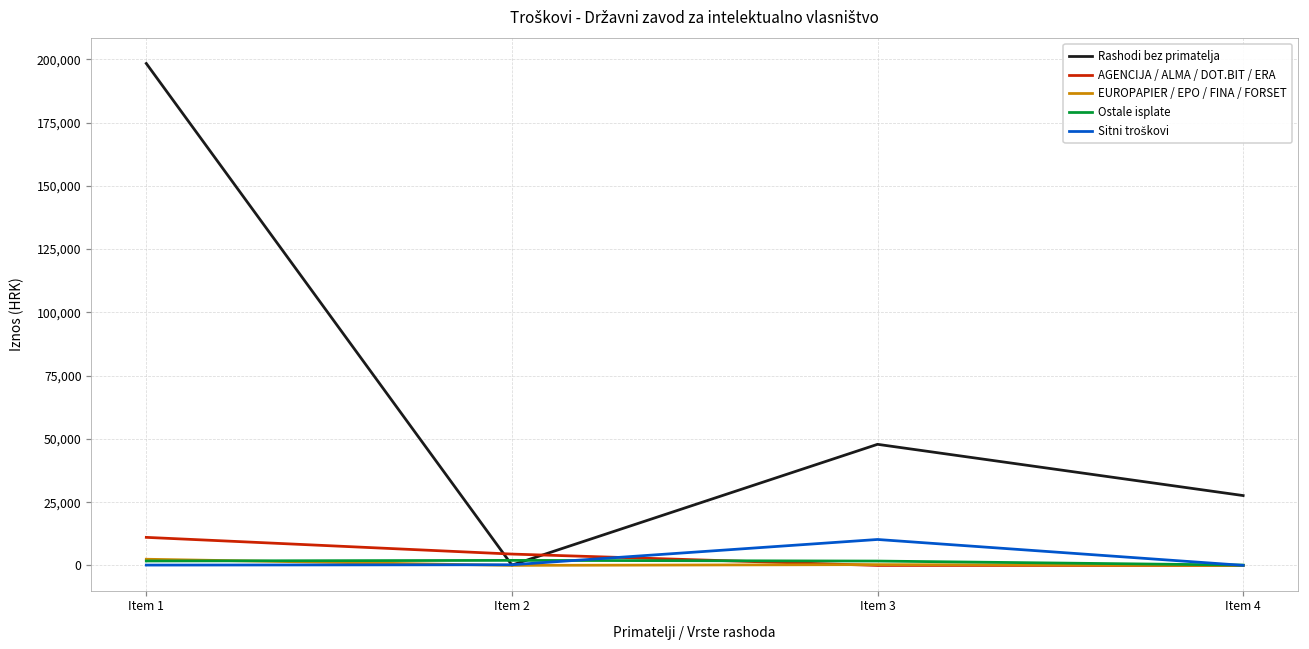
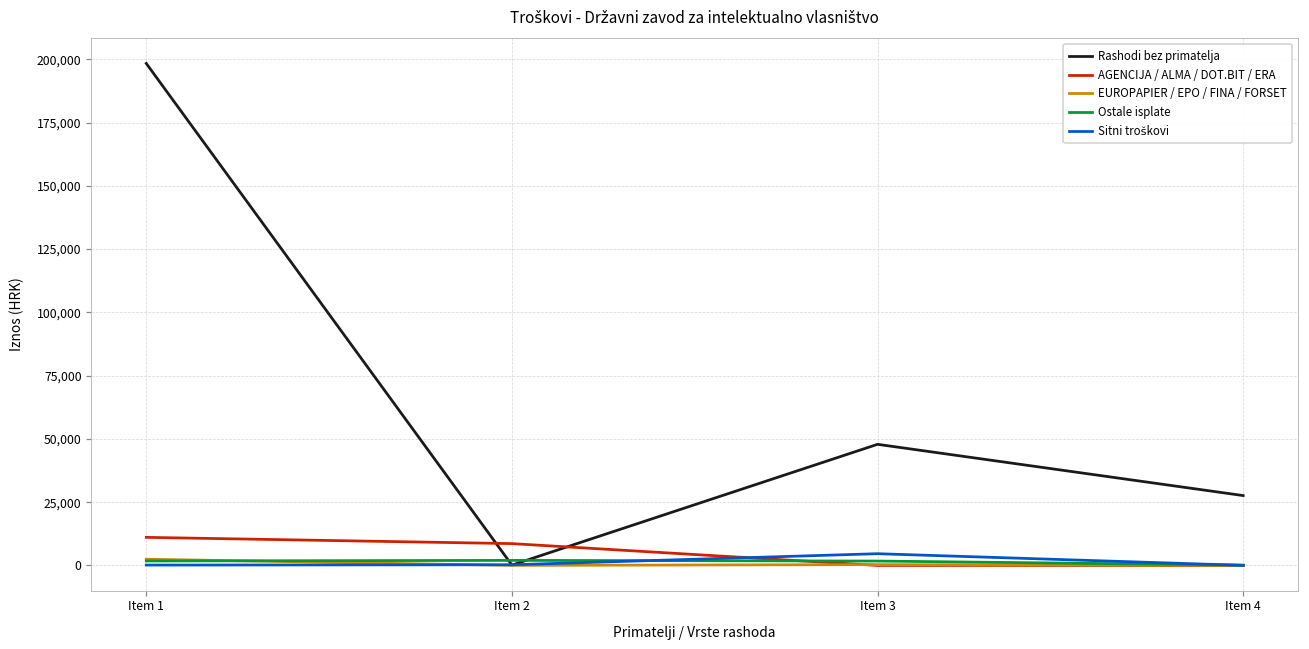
  {
    "Rashodi bez primatelja": {
      "Item 1": "198,000",
      "Item 3": "48,000",
      "Item 4": "28,000"
    },
    "AGENCIJA / ALMA / DOT.BIT / ERA": {
      "Item 1": "11,000",
-     "Item 2": "5,000"
+     "Item 2": "9,000"
    },
    "Ostale isplate": {
      "Item 2": "2,000",
      "Item 3": "2,000"
    },
    "Sitni troškovi": {
      "Item 1": "0",
-     "Item 3": "10,000"
+     "Item 3": "5,000"
    }
  }
